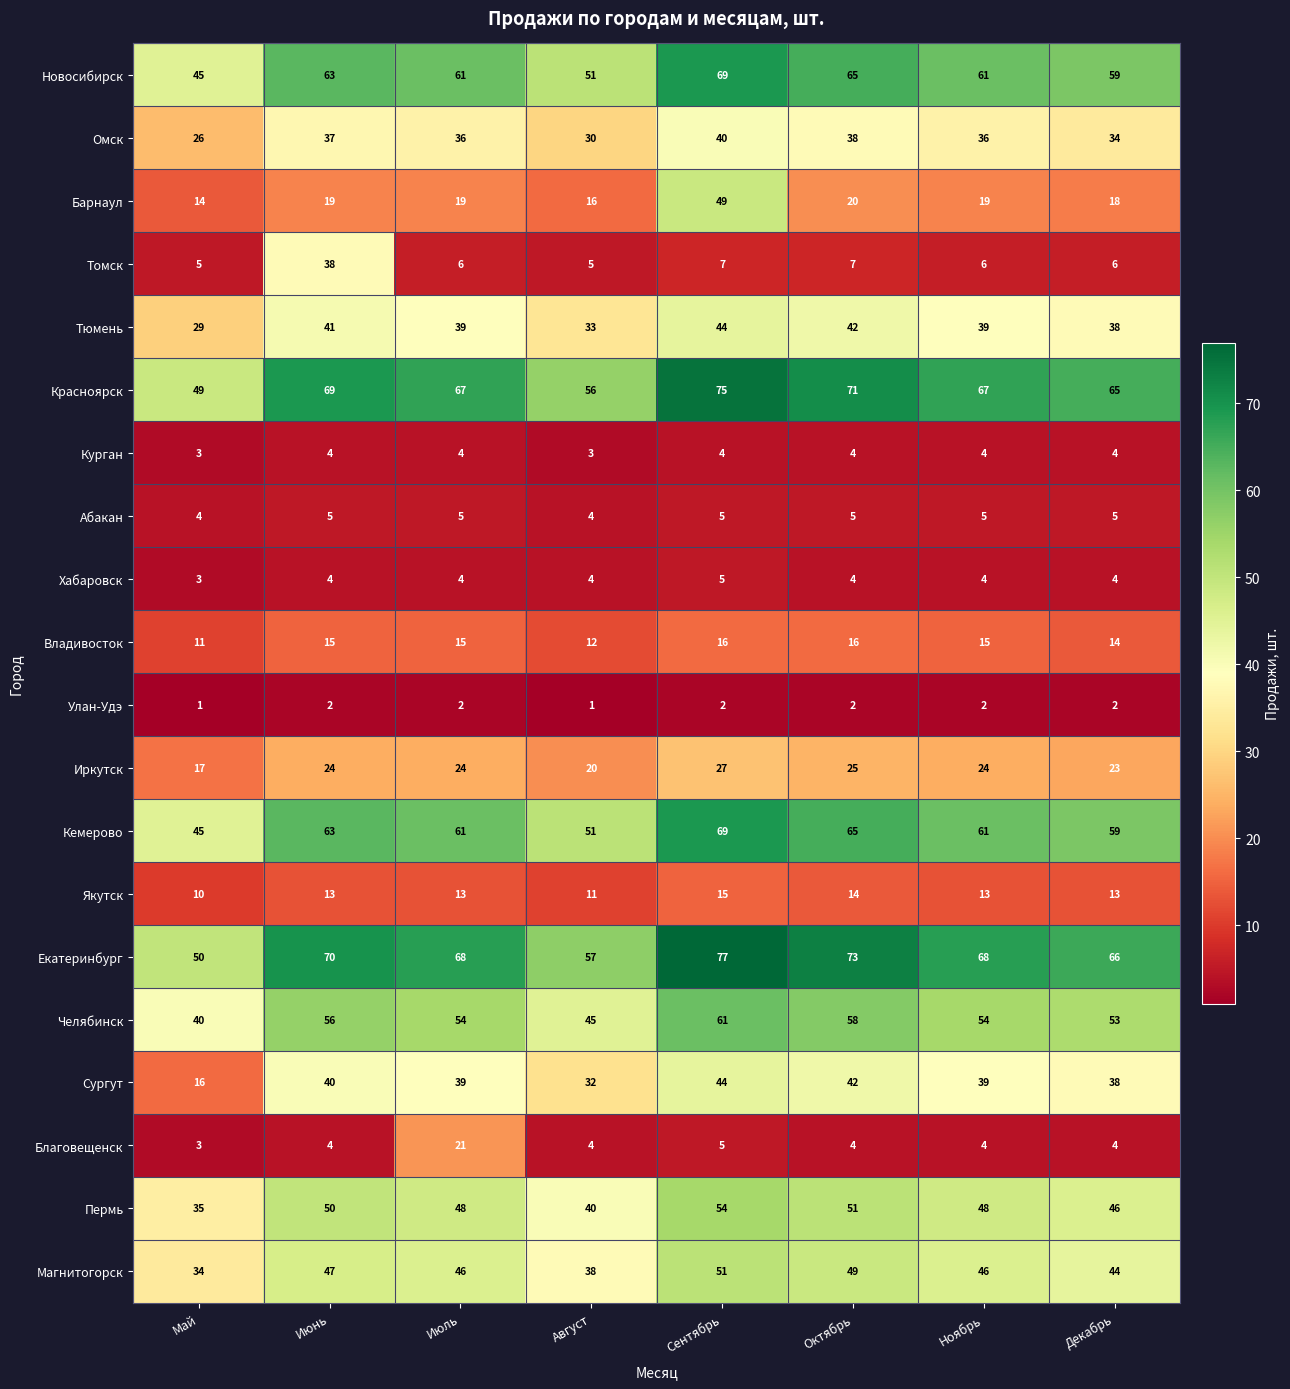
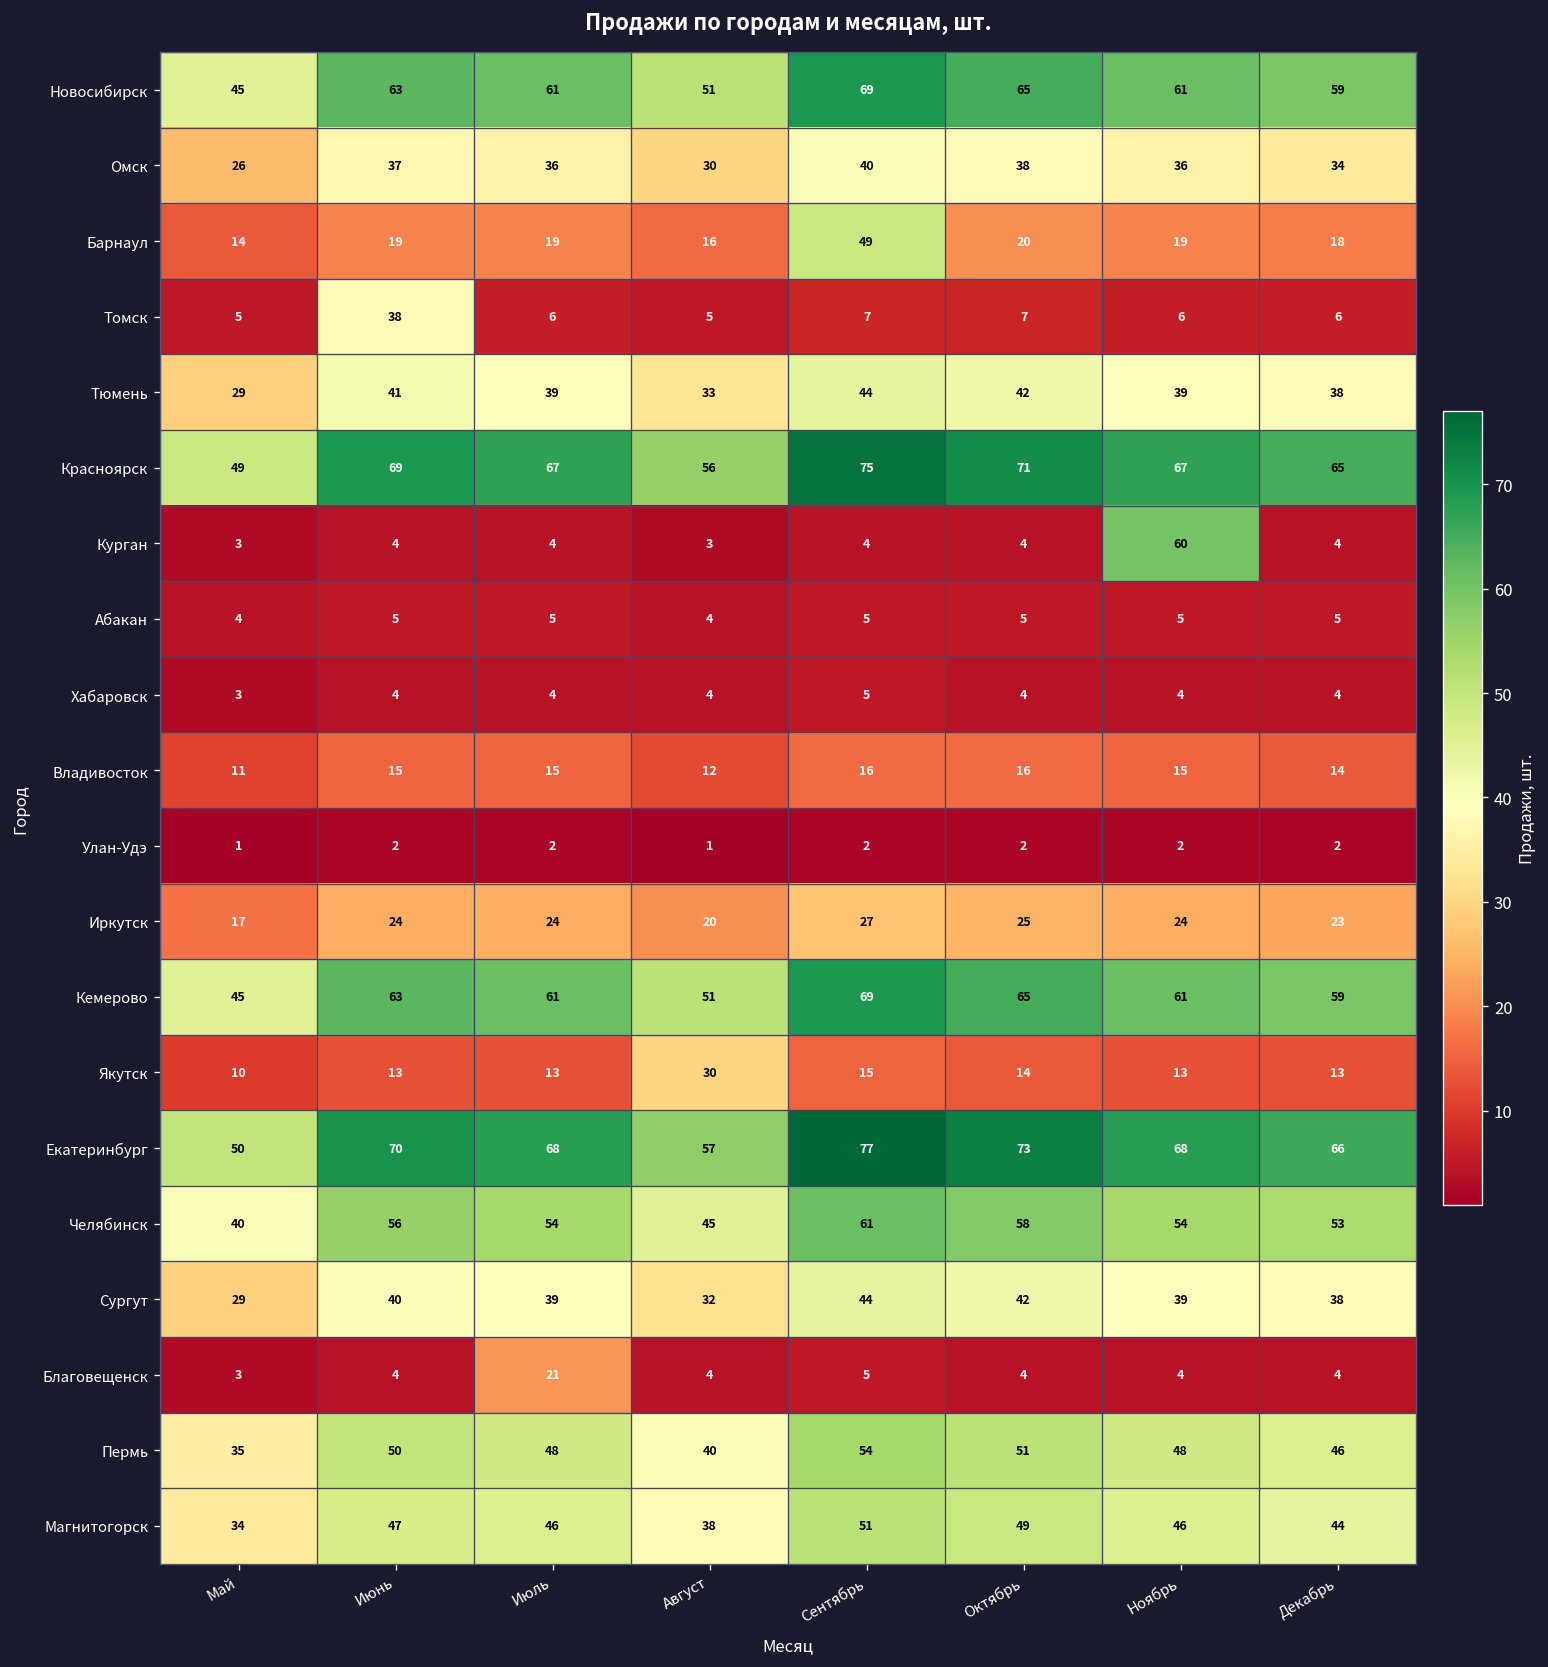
  {
    "Новосибирск": {
      "Май": 45,
      "Июнь": 63,
      "Июль": 61,
      "Август": 51,
      "Сентябрь": 69,
      "Октябрь": 65,
      "Ноябрь": 61,
      "Декабрь": 59
    },
    "Омск": {
      "Май": 26,
      "Июнь": 37,
      "Июль": 36,
      "Август": 30,
      "Сентябрь": 40,
      "Октябрь": 38,
      "Ноябрь": 36,
      "Декабрь": 34
    },
    "Барнаул": {
      "Май": 14,
      "Июнь": 19,
      "Июль": 19,
      "Август": 16,
      "Сентябрь": 49,
      "Октябрь": 20,
      "Ноябрь": 19,
      "Декабрь": 18
    },
    "Томск": {
      "Май": 5,
      "Июнь": 38,
      "Июль": 6,
      "Август": 5,
      "Сентябрь": 7,
      "Октябрь": 7,
      "Ноябрь": 6,
      "Декабрь": 6
    },
    "Тюмень": {
      "Май": 29,
      "Июнь": 41,
      "Июль": 39,
      "Август": 33,
      "Сентябрь": 44,
      "Октябрь": 42,
      "Ноябрь": 39,
      "Декабрь": 38
    },
    "Красноярск": {
      "Май": 49,
      "Июнь": 69,
      "Июль": 67,
      "Август": 56,
      "Сентябрь": 75,
      "Октябрь": 71,
      "Ноябрь": 67,
      "Декабрь": 65
    },
    "Курган": {
      "Май": 3,
      "Июнь": 4,
      "Июль": 4,
      "Август": 3,
      "Сентябрь": 4,
      "Октябрь": 4,
-     "Ноябрь": 4,
+     "Ноябрь": 60,
      "Декабрь": 4
    },
    "Абакан": {
      "Май": 4,
      "Июнь": 5,
      "Июль": 5,
      "Август": 4,
      "Сентябрь": 5,
      "Октябрь": 5,
      "Ноябрь": 5,
      "Декабрь": 5
    },
    "Хабаровск": {
      "Май": 3,
      "Июнь": 4,
      "Июль": 4,
      "Август": 4,
      "Сентябрь": 5,
      "Октябрь": 4,
      "Ноябрь": 4,
      "Декабрь": 4
    },
    "Владивосток": {
      "Май": 11,
      "Июнь": 15,
      "Июль": 15,
      "Август": 12,
      "Сентябрь": 16,
      "Октябрь": 16,
      "Ноябрь": 15,
      "Декабрь": 14
    },
    "Улан-Удэ": {
      "Май": 1,
      "Июнь": 2,
      "Июль": 2,
      "Август": 1,
      "Сентябрь": 2,
      "Октябрь": 2,
      "Ноябрь": 2,
      "Декабрь": 2
    },
    "Иркутск": {
      "Май": 17,
      "Июнь": 24,
      "Июль": 24,
      "Август": 20,
      "Сентябрь": 27,
      "Октябрь": 25,
      "Ноябрь": 24,
      "Декабрь": 23
    },
    "Кемерово": {
      "Май": 45,
      "Июнь": 63,
      "Июль": 61,
      "Август": 51,
      "Сентябрь": 69,
      "Октябрь": 65,
      "Ноябрь": 61,
      "Декабрь": 59
    },
    "Якутск": {
      "Май": 10,
      "Июнь": 13,
      "Июль": 13,
-     "Август": 11,
+     "Август": 30,
      "Сентябрь": 15,
      "Октябрь": 14,
      "Ноябрь": 13,
      "Декабрь": 13
    },
    "Екатеринбург": {
      "Май": 50,
      "Июнь": 70,
      "Июль": 68,
      "Август": 57,
      "Сентябрь": 77,
      "Октябрь": 73,
      "Ноябрь": 68,
      "Декабрь": 66
    },
    "Челябинск": {
      "Май": 40,
      "Июнь": 56,
      "Июль": 54,
      "Август": 45,
      "Сентябрь": 61,
      "Октябрь": 58,
      "Ноябрь": 54,
      "Декабрь": 53
    },
    "Сургут": {
-     "Май": 16,
+     "Май": 29,
      "Июнь": 40,
      "Июль": 39,
      "Август": 32,
      "Сентябрь": 44,
      "Октябрь": 42,
      "Ноябрь": 39,
      "Декабрь": 38
    },
    "Благовещенск": {
      "Май": 3,
      "Июнь": 4,
      "Июль": 21,
      "Август": 4,
      "Сентябрь": 5,
      "Октябрь": 4,
      "Ноябрь": 4,
      "Декабрь": 4
    },
    "Пермь": {
      "Май": 35,
      "Июнь": 50,
      "Июль": 48,
      "Август": 40,
      "Сентябрь": 54,
      "Октябрь": 51,
      "Ноябрь": 48,
      "Декабрь": 46
    },
    "Магнитогорск": {
      "Май": 34,
      "Июнь": 47,
      "Июль": 46,
      "Август": 38,
      "Сентябрь": 51,
      "Октябрь": 49,
      "Ноябрь": 46,
      "Декабрь": 44
    }
  }
